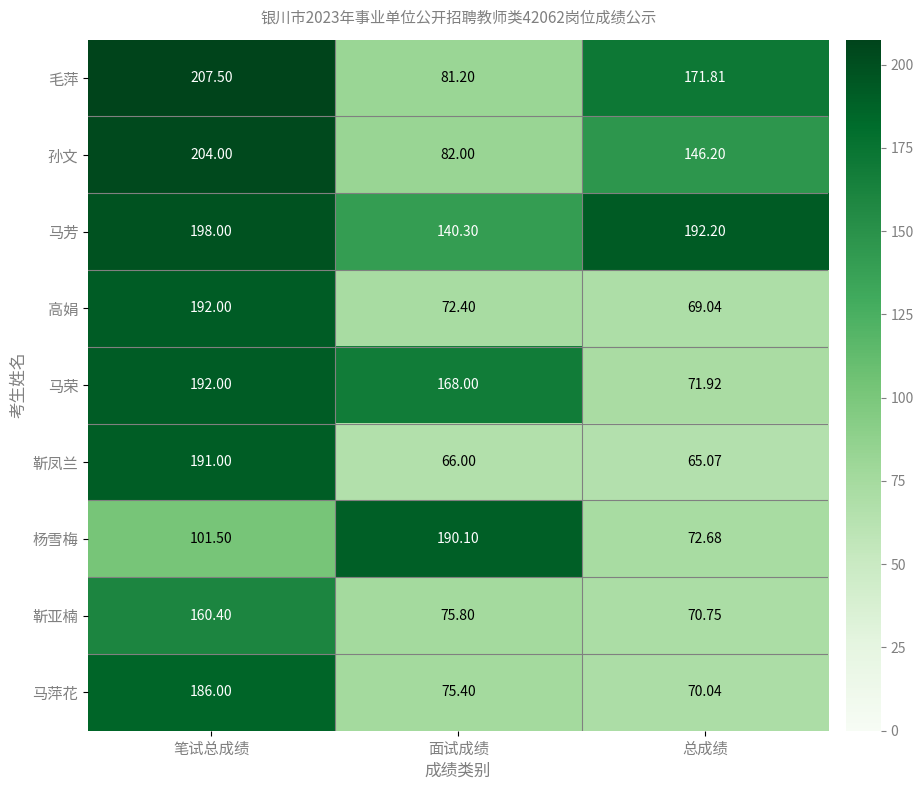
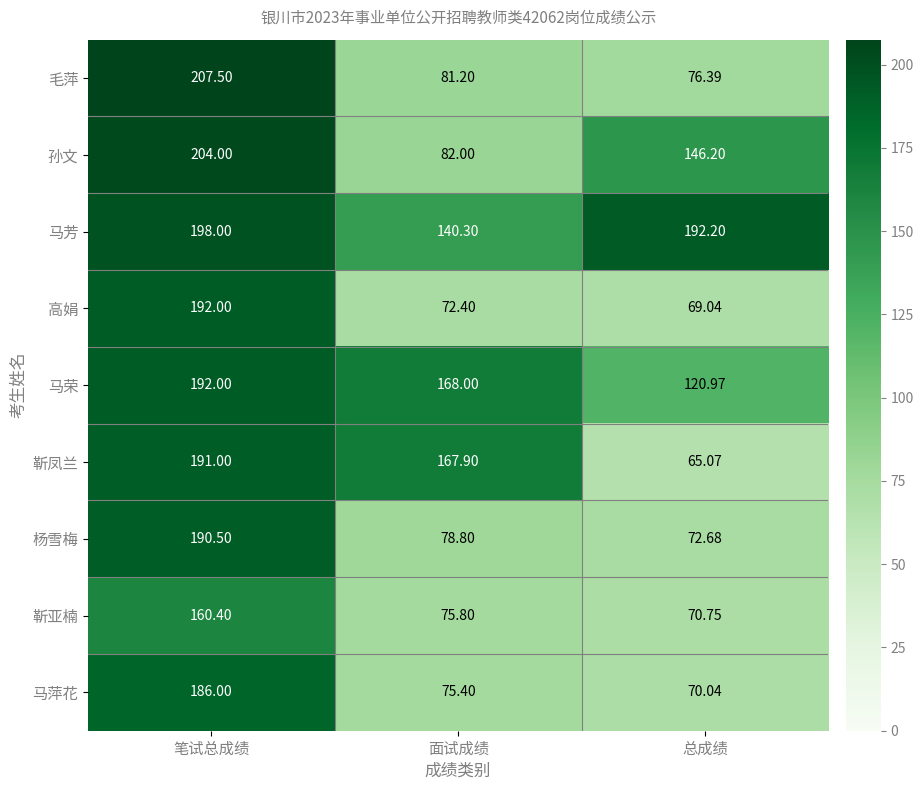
  {
    "毛萍": {
      "笔试总成绩": 207.50,
      "面试成绩": 81.20,
-     "总成绩": 171.81
+     "总成绩": 76.39
    },
    "孙文": {
      "笔试总成绩": 204.00,
      "面试成绩": 82.00,
      "总成绩": 146.20
    },
    "马芳": {
      "笔试总成绩": 198.00,
      "面试成绩": 140.30,
      "总成绩": 192.20
    },
    "高娟": {
      "笔试总成绩": 192.00,
      "面试成绩": 72.40,
      "总成绩": 69.04
    },
    "马荣": {
      "笔试总成绩": 192.00,
      "面试成绩": 168.00,
-     "总成绩": 71.92
+     "总成绩": 120.97
    },
    "靳凤兰": {
      "笔试总成绩": 191.00,
-     "面试成绩": 66.00,
+     "面试成绩": 167.90,
      "总成绩": 65.07
    },
    "杨雪梅": {
-     "笔试总成绩": 101.50,
-     "面试成绩": 190.10,
+     "笔试总成绩": 190.50,
+     "面试成绩": 78.80,
      "总成绩": 72.68
    },
    "靳亚楠": {
      "笔试总成绩": 160.40,
      "面试成绩": 75.80,
      "总成绩": 70.75
    },
    "马萍花": {
      "笔试总成绩": 186.00,
      "面试成绩": 75.40,
      "总成绩": 70.04
    }
  }
